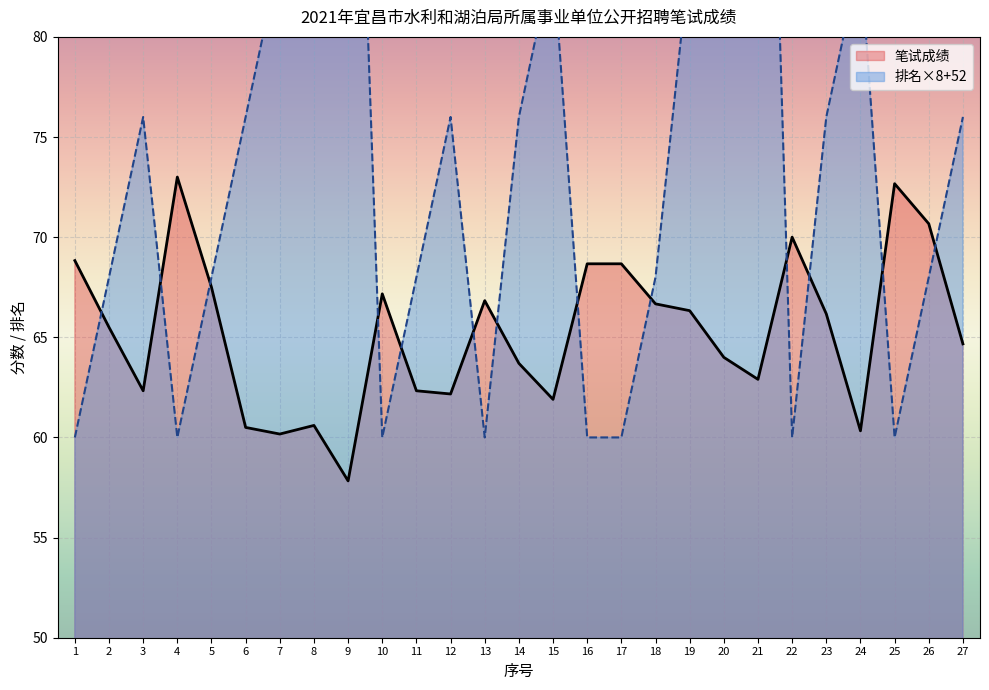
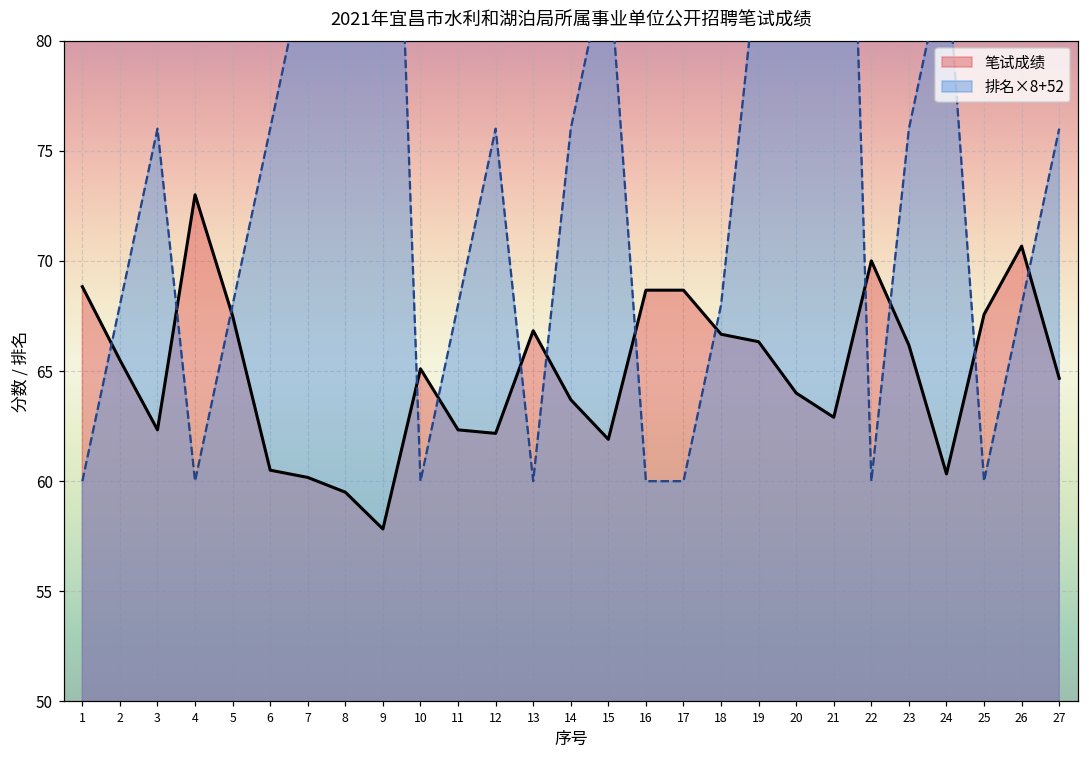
  {
    "笔试成绩": {
      "1": 68.8,
      "2": 65.5,
      "3": 62.3,
      "4": 73.0,
      "5": 67.5,
      "6": 60.5,
      "7": 60.2,
-     "8": 60.6,
+     "8": 59.5,
      "9": 57.8,
-     "10": 67.2,
+     "10": 65.1,
      "11": 62.3,
      "12": 62.2,
      "13": 66.8,
      "14": 63.7,
      "15": 61.9,
      "16": 68.7,
      "17": 68.7,
      "18": 66.7,
      "19": 66.3,
      "20": 64.0,
      "21": 62.9,
      "22": 70.0,
      "23": 66.2,
      "24": 60.3,
-     "25": 72.7,
+     "25": 67.6,
      "26": 70.7,
      "27": 64.7
    },
    "排名×8+52": {
      "1": 60.0,
      "2": 68.0,
      "3": 76.0,
      "4": 60.0,
      "5": 68.0,
      "6": 76.0,
      "10": 60.0,
      "11": 68.0,
      "12": 76.0,
      "13": 60.0,
      "14": 76.0,
      "16": 60.0,
      "17": 60.0,
      "18": 68.0,
      "22": 60.0,
      "23": 76.0,
      "25": 60.0,
      "26": 68.0,
      "27": 76.0
    }
  }
